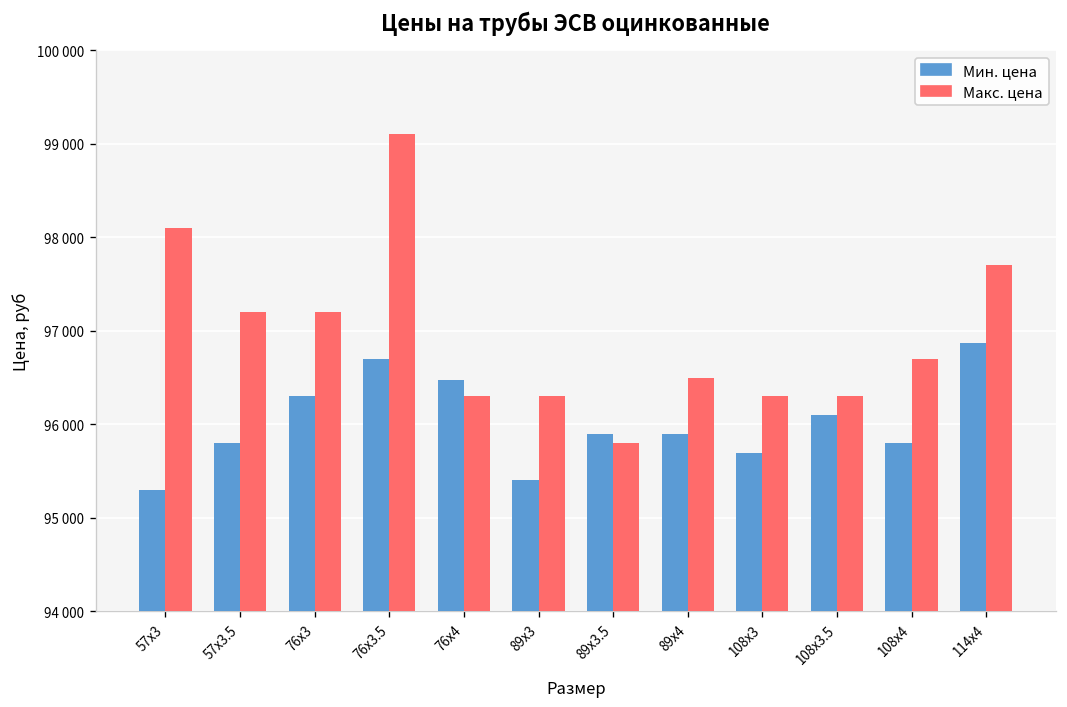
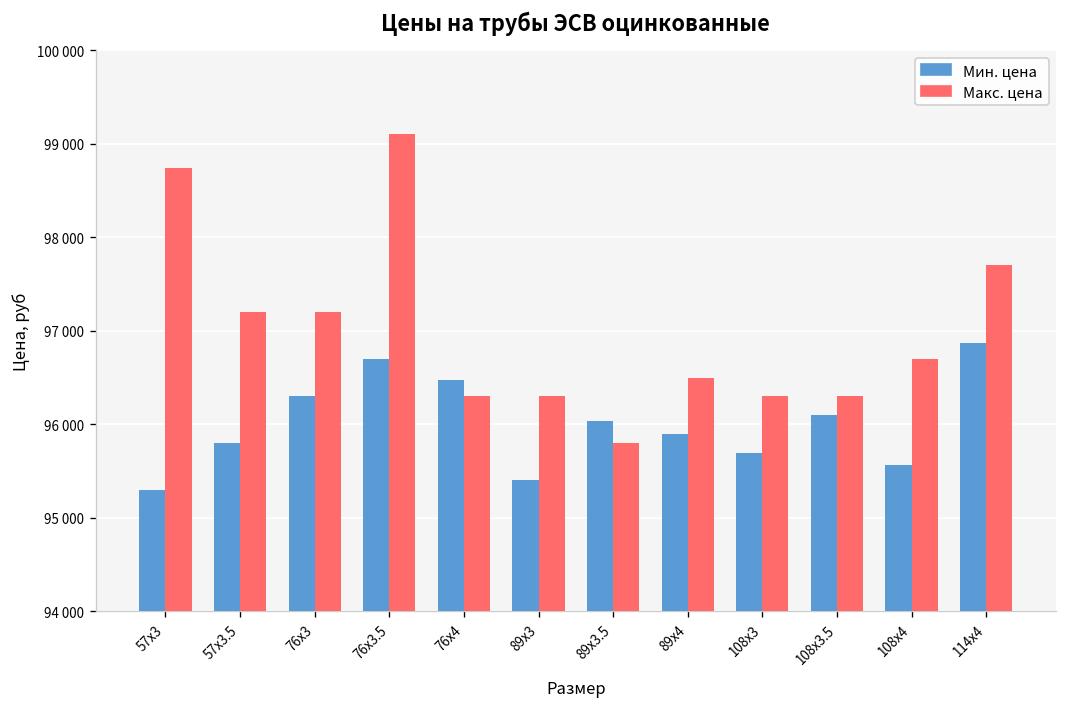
  {
    "Мин. цена": {
      "57х3": 95300,
      "57х3.5": 95800,
      "76х3": 96300,
      "76х3.5": 96700,
      "76х4": 96500,
      "89х3": 95400,
-     "89х3.5": 95900,
+     "89х3.5": 96000,
      "89х4": 95900,
      "108х3": 95700,
      "108х3.5": 96100,
-     "108х4": 95800,
+     "108х4": 95600,
      "114х4": 96900
    },
    "Макс. цена": {
-     "57х3": 98100,
+     "57х3": 98700,
      "57х3.5": 97200,
      "76х3": 97200,
      "76х3.5": 99100,
      "76х4": 96300,
      "89х3": 96300,
      "89х3.5": 95800,
      "89х4": 96500,
      "108х3": 96300,
      "108х3.5": 96300,
      "108х4": 96700,
      "114х4": 97700
    }
  }
